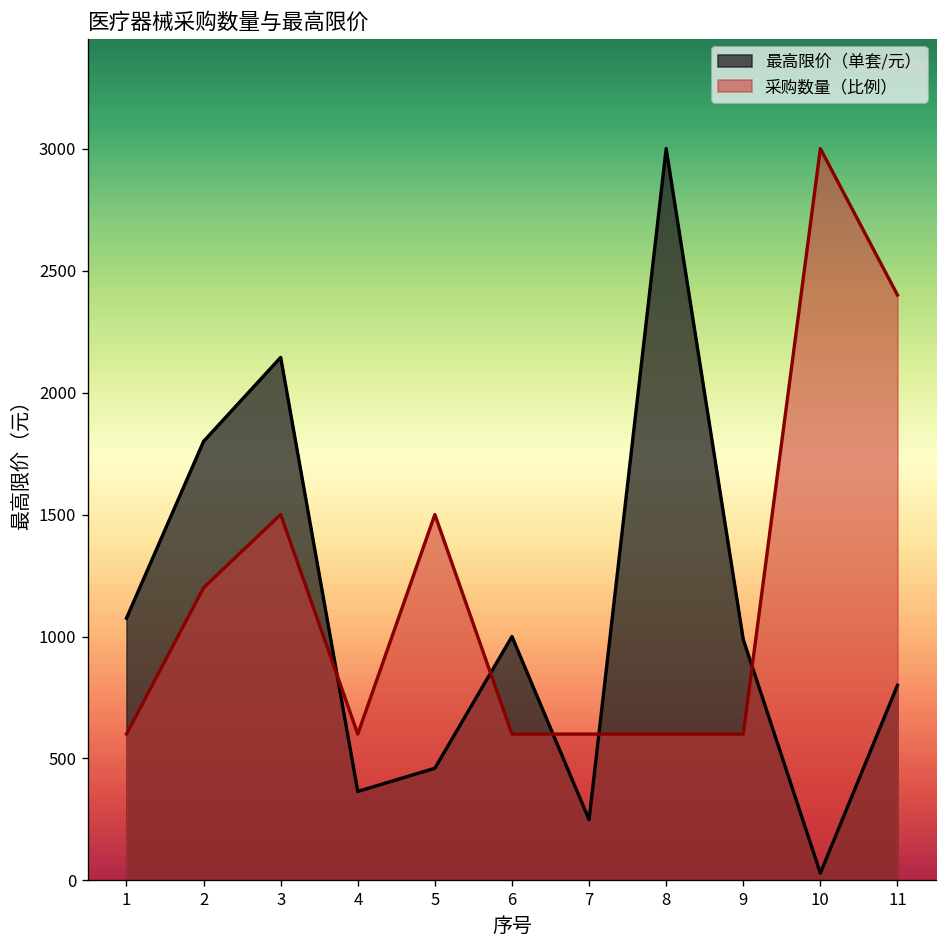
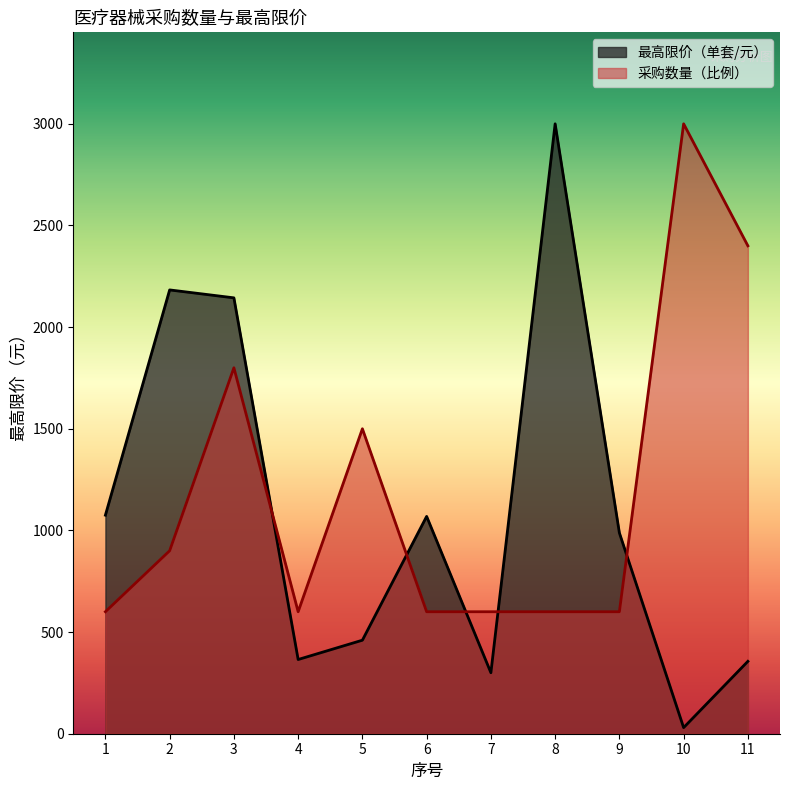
  {
    "最高限价（单套/元）": {
      "1": 1080,
-     "2": 1800,
+     "2": 2180,
      "3": 2140,
      "4": 370,
      "5": 460,
-     "6": 1000,
-     "7": 250,
+     "6": 1070,
+     "7": 300,
      "8": 3000,
      "9": 990,
      "10": 30,
-     "11": 800
+     "11": 360
    },
    "采购数量（比例）": {
      "1": 600,
-     "2": 1200,
-     "3": 1500,
+     "2": 900,
+     "3": 1800,
      "4": 600,
      "5": 1500,
      "6": 600,
      "7": 600,
      "8": 600,
      "9": 600,
      "10": 3000,
      "11": 2400
    }
  }
